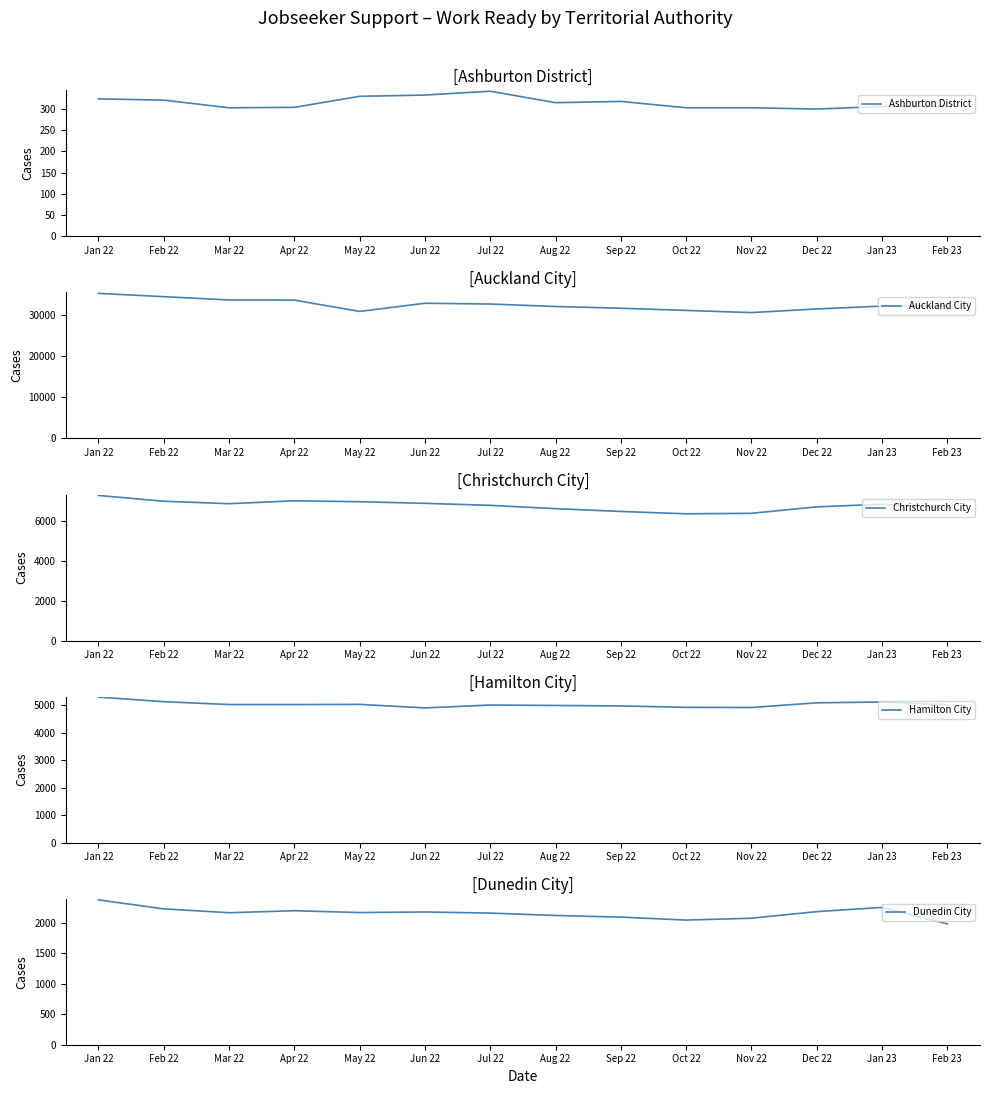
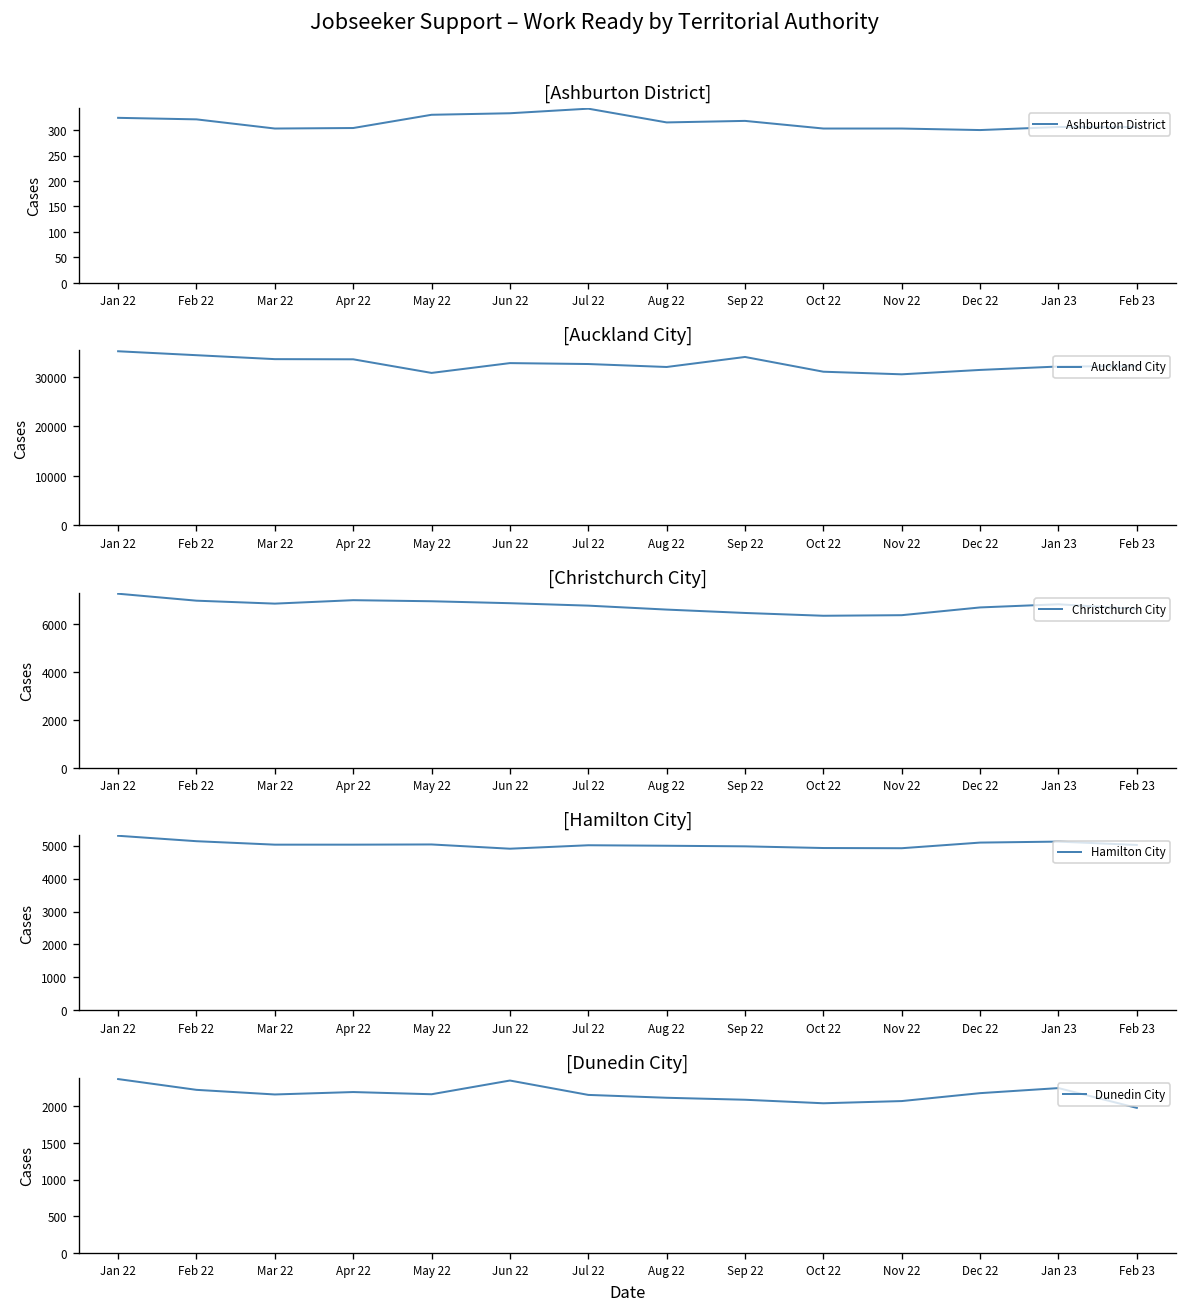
  {
    "[Ashburton District]": {
      "Jan 22": 320,
      "Feb 22": 320,
      "Mar 22": 300,
      "Apr 22": 300,
      "May 22": 330,
      "Jun 22": 330,
      "Jul 22": 340,
      "Aug 22": 320,
      "Sep 22": 320,
      "Oct 22": 300,
      "Nov 22": 300,
      "Dec 22": 300
    },
    "[Auckland City]": {
      "Jan 22": 35000,
      "Feb 22": 34000,
      "Mar 22": 34000,
      "Apr 22": 34000,
      "May 22": 31000,
      "Jun 22": 33000,
      "Jul 22": 33000,
      "Aug 22": 32000,
-     "Sep 22": 32000,
+     "Sep 22": 34000,
      "Oct 22": 31000,
      "Nov 22": 30000,
      "Dec 22": 31000
    },
    "[Christchurch City]": {
      "Jan 22": 7300,
      "Feb 22": 7000,
      "Mar 22": 6900,
      "Apr 22": 7000,
      "May 22": 7000,
      "Jun 22": 6900,
      "Jul 22": 6800,
      "Aug 22": 6600,
      "Sep 22": 6500,
      "Oct 22": 6400,
      "Nov 22": 6400,
      "Dec 22": 6700
    },
    "[Hamilton City]": {
      "Jan 22": 5300,
      "Feb 22": 5100,
      "Mar 22": 5000,
      "Apr 22": 5000,
      "May 22": 5000,
      "Jun 22": 4900,
      "Jul 22": 5000,
      "Aug 22": 5000,
      "Sep 22": 5000,
      "Oct 22": 4900,
      "Nov 22": 4900,
      "Dec 22": 5100
    },
    "[Dunedin City]": {
      "Jan 22": 2400,
      "Feb 22": 2200,
      "Mar 22": 2200,
      "Apr 22": 2200,
      "May 22": 2200,
-     "Jun 22": 2200,
+     "Jun 22": 2400,
      "Jul 22": 2200,
      "Aug 22": 2100,
      "Sep 22": 2100,
      "Oct 22": 2000,
      "Nov 22": 2100,
      "Dec 22": 2200,
      "Feb 23": 2000
    }
  }
